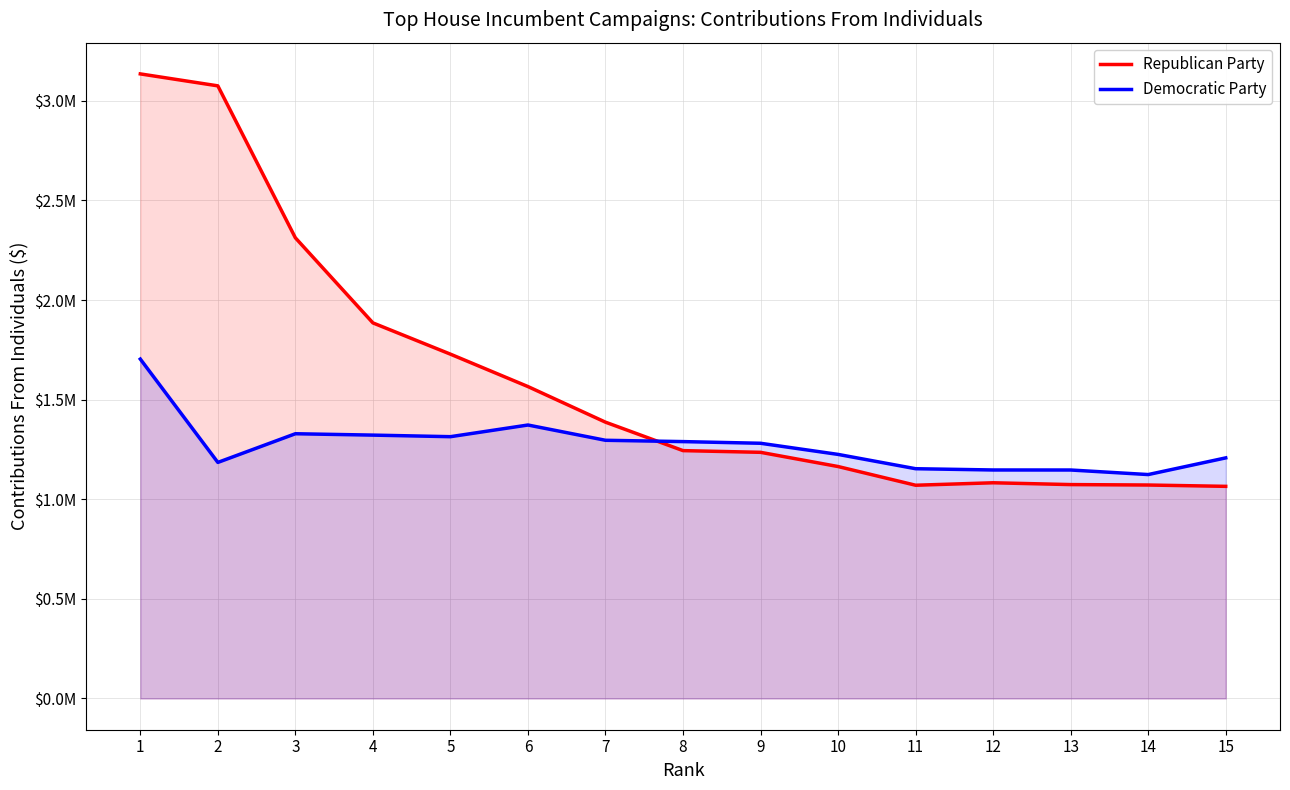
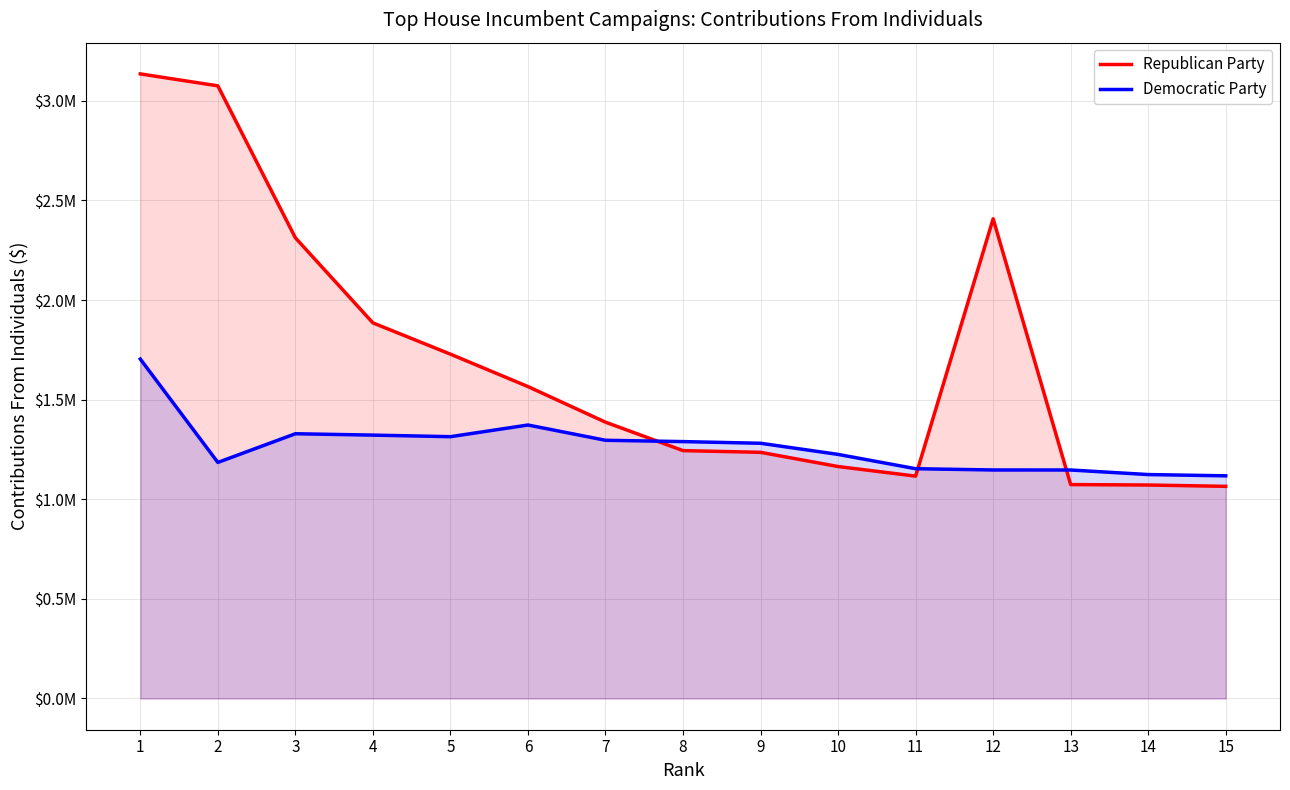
  {
    "Republican Party": {
      "1": "$3140000",
      "2": "$3080000",
      "3": "$2310000",
      "4": "$1890000",
      "5": "$1730000",
      "6": "$1570000",
      "7": "$1390000",
      "8": "$1240000",
      "9": "$1240000",
      "10": "$1160000",
-     "11": "$1070000",
-     "12": "$1080000",
+     "11": "$1120000",
+     "12": "$2410000",
      "13": "$1070000",
      "14": "$1070000",
      "15": "$1060000"
    },
    "Democratic Party": {
      "1": "$1700000",
      "2": "$1190000",
      "3": "$1330000",
      "4": "$1320000",
      "5": "$1310000",
      "6": "$1370000",
      "7": "$1300000",
      "8": "$1290000",
      "9": "$1280000",
      "10": "$1230000",
      "11": "$1150000",
      "12": "$1150000",
      "13": "$1150000",
      "14": "$1120000",
-     "15": "$1210000"
+     "15": "$1120000"
    }
  }
